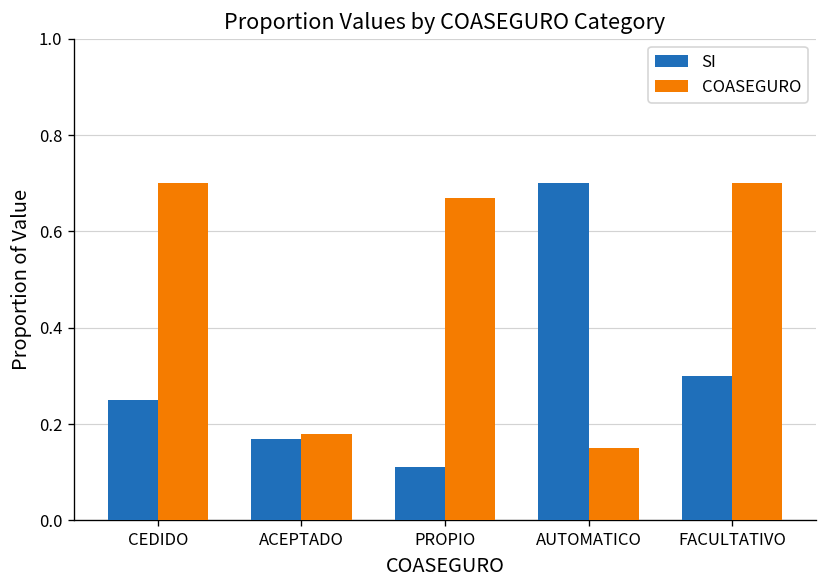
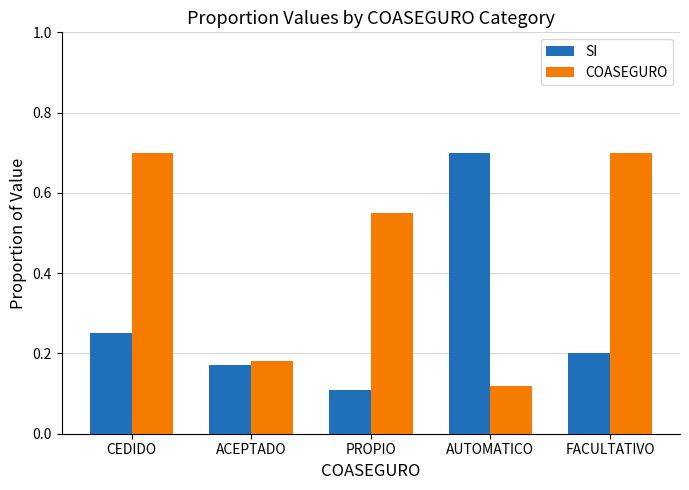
  {
    "SI": {
      "CEDIDO": 0.25,
      "ACEPTADO": 0.17,
      "PROPIO": 0.11,
      "AUTOMATICO": 0.7,
-     "FACULTATIVO": 0.3
+     "FACULTATIVO": 0.2
    },
    "COASEGURO": {
      "CEDIDO": 0.70,
      "ACEPTADO": 0.18,
-     "PROPIO": 0.67,
-     "AUTOMATICO": 0.15,
+     "PROPIO": 0.55,
+     "AUTOMATICO": 0.12,
      "FACULTATIVO": 0.70
    }
  }
